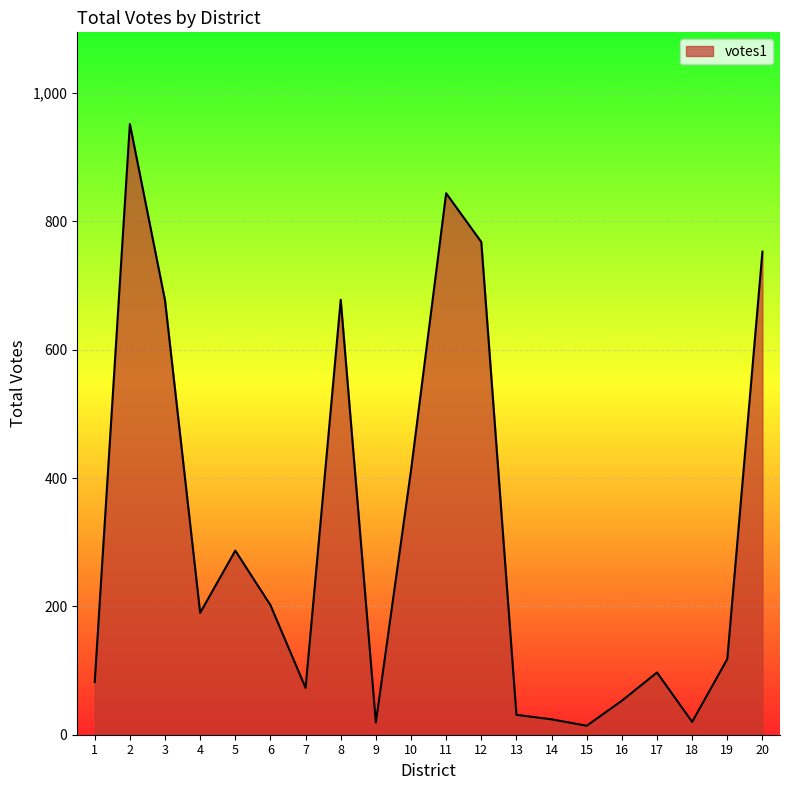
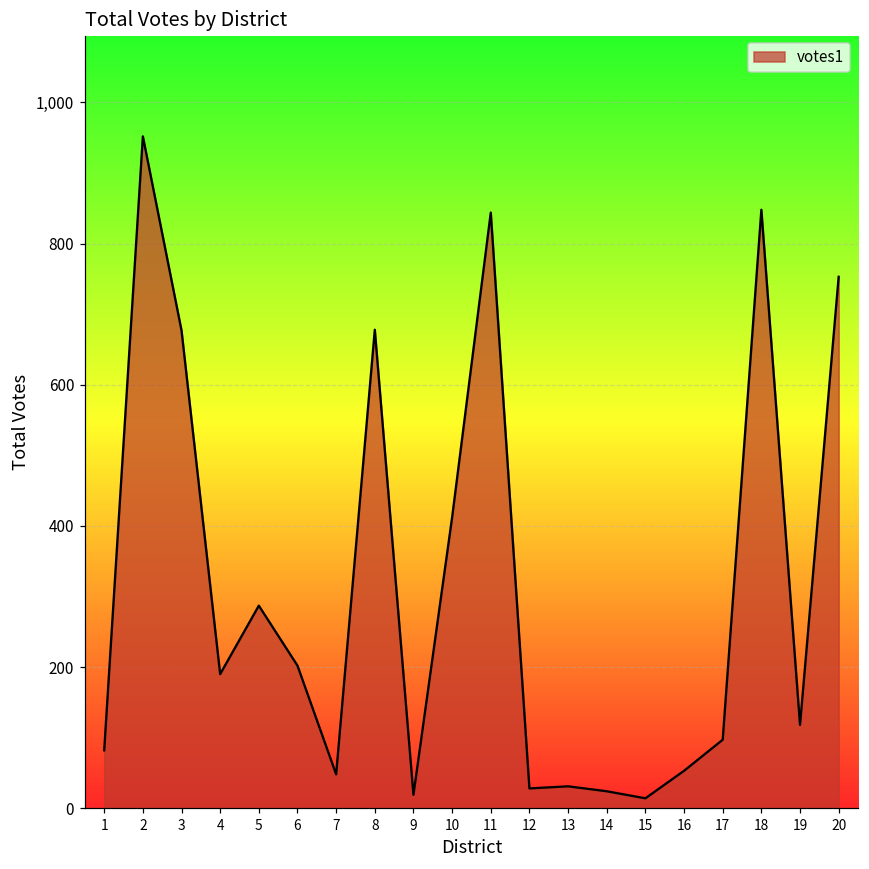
  {
    "1": 80,
    "2": 950,
    "3": 680,
    "4": 190,
    "5": 290,
    "6": 200,
-   "7": 70,
+   "7": 50,
    "8": 680,
    "9": 20,
    "10": 410,
    "11": 840,
-   "12": 770,
+   "12": 30,
    "13": 30,
    "14": 20,
    "15": 10,
    "16": 50,
    "17": 100,
-   "18": 20,
+   "18": 850,
    "19": 120,
    "20": 750
  }
